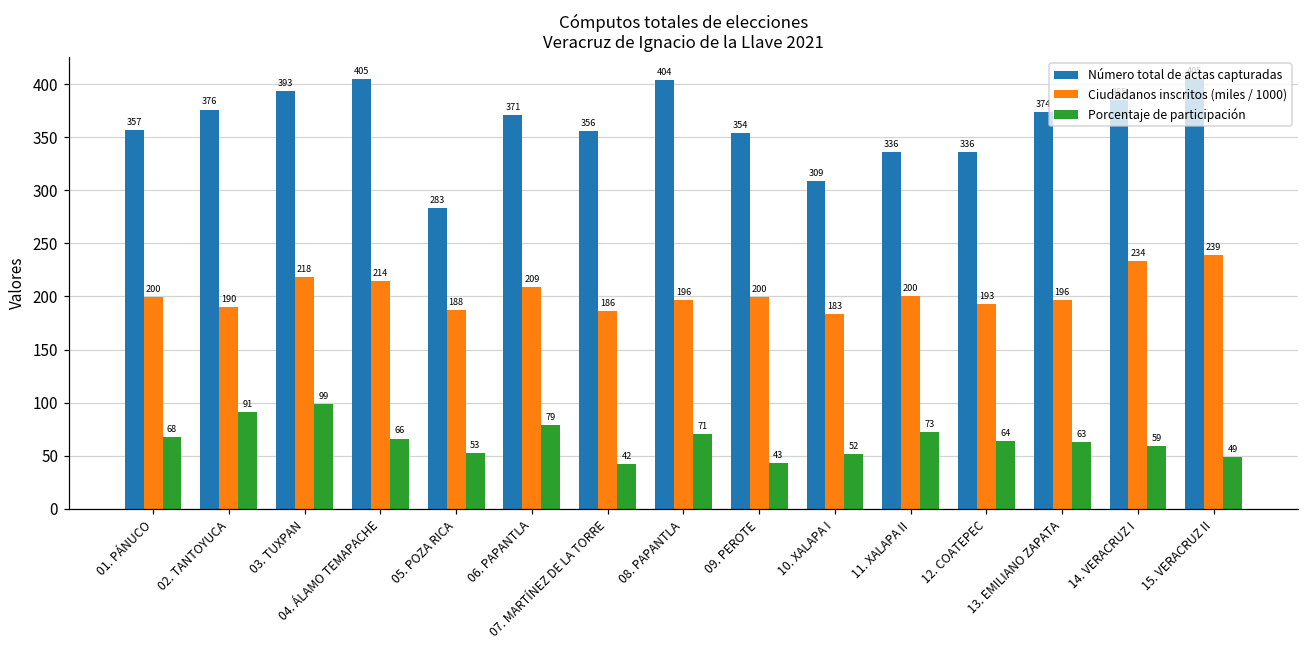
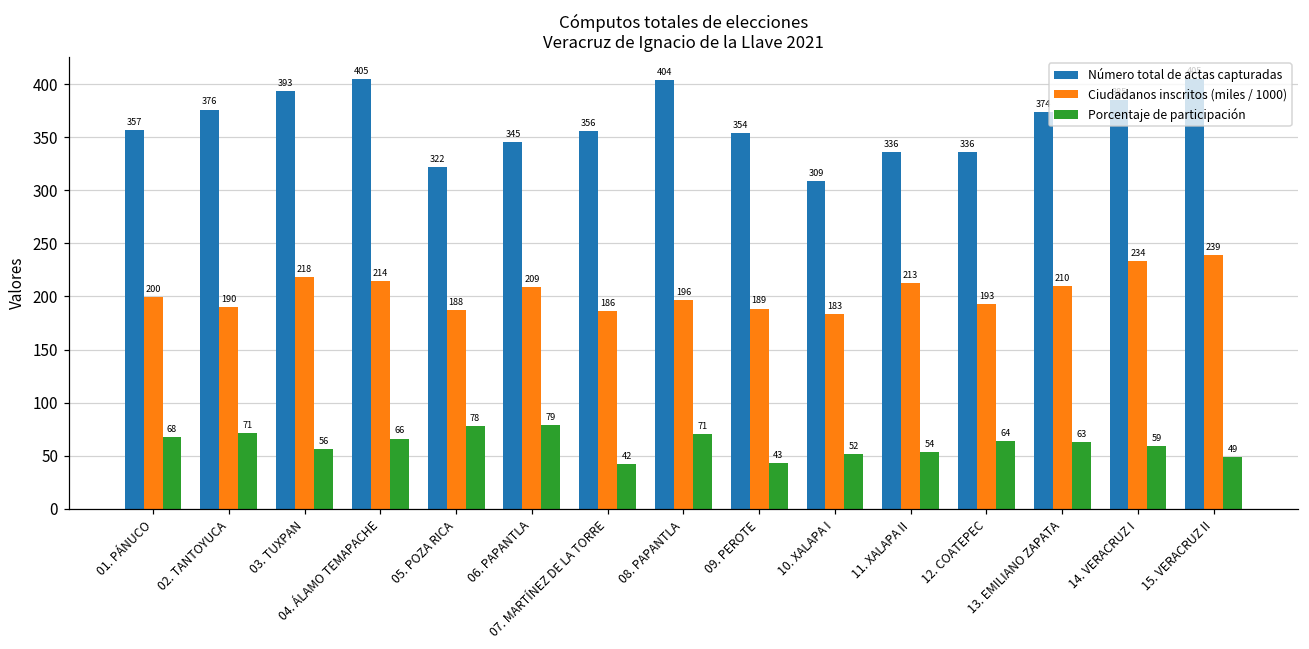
  {
    "Número total de actas capturadas": {
      "01. PÁNUCO": 357,
      "02. TANTOYUCA": 376,
      "03. TUXPAN": 393,
      "04. ÁLAMO TEMAPACHE": 405,
-     "05. POZA RICA": 283,
-     "06. PAPANTLA": 371,
+     "05. POZA RICA": 322,
+     "06. PAPANTLA": 345,
      "07. MARTÍNEZ DE LA TORRE": 356,
      "08. PAPANTLA": 404,
      "09. PEROTE": 354,
      "10. XALAPA I": 309,
      "11. XALAPA II": 336,
      "12. COATEPEC": 336
    },
    "Ciudadanos inscritos (miles / 1000)": {
      "01. PÁNUCO": 200,
      "02. TANTOYUCA": 190,
      "03. TUXPAN": 218,
      "04. ÁLAMO TEMAPACHE": 214,
      "05. POZA RICA": 188,
      "06. PAPANTLA": 209,
      "07. MARTÍNEZ DE LA TORRE": 186,
      "08. PAPANTLA": 196,
-     "09. PEROTE": 200,
+     "09. PEROTE": 189,
      "10. XALAPA I": 183,
-     "11. XALAPA II": 200,
+     "11. XALAPA II": 213,
      "12. COATEPEC": 193,
-     "13. EMILIANO ZAPATA": 196,
+     "13. EMILIANO ZAPATA": 210,
      "14. VERACRUZ I": 234,
      "15. VERACRUZ II": 239
    },
    "Porcentaje de participación": {
      "01. PÁNUCO": 68,
-     "02. TANTOYUCA": 91,
-     "03. TUXPAN": 99,
+     "02. TANTOYUCA": 71,
+     "03. TUXPAN": 56,
      "04. ÁLAMO TEMAPACHE": 66,
-     "05. POZA RICA": 53,
+     "05. POZA RICA": 78,
      "06. PAPANTLA": 79,
      "07. MARTÍNEZ DE LA TORRE": 42,
      "08. PAPANTLA": 71,
      "09. PEROTE": 43,
      "10. XALAPA I": 52,
-     "11. XALAPA II": 73,
+     "11. XALAPA II": 54,
      "12. COATEPEC": 64,
      "13. EMILIANO ZAPATA": 63,
      "14. VERACRUZ I": 59,
      "15. VERACRUZ II": 49
    }
  }
